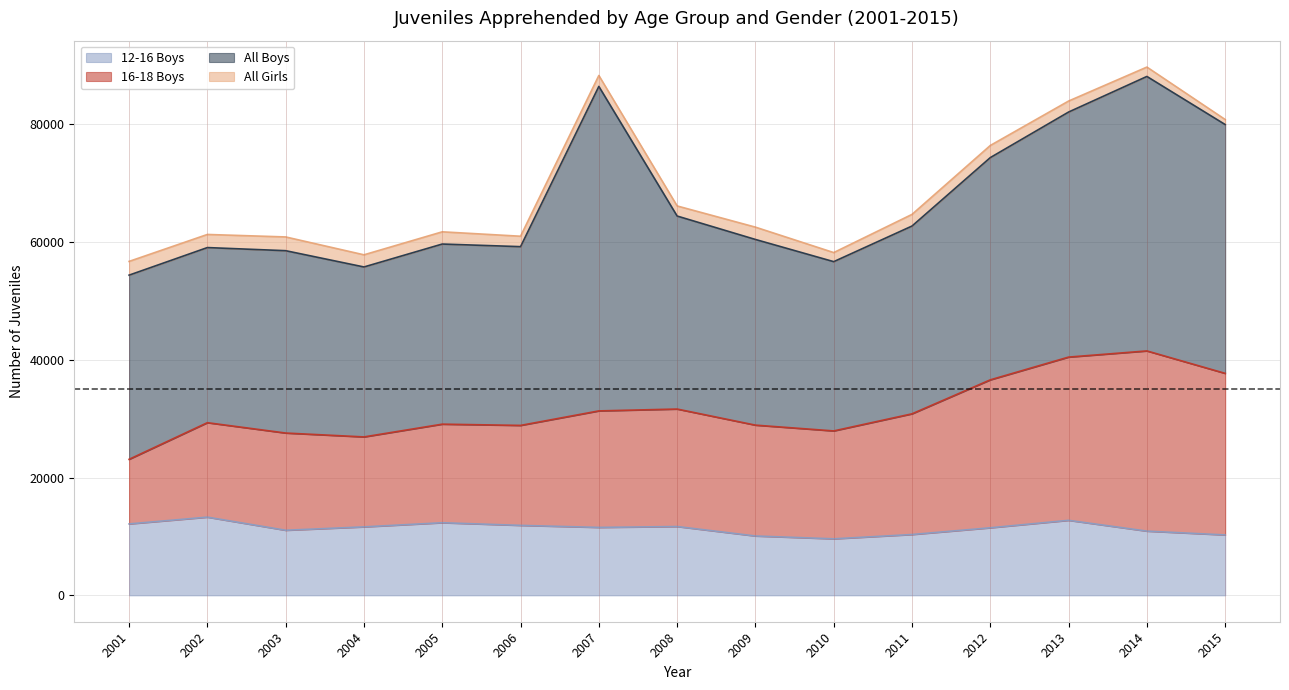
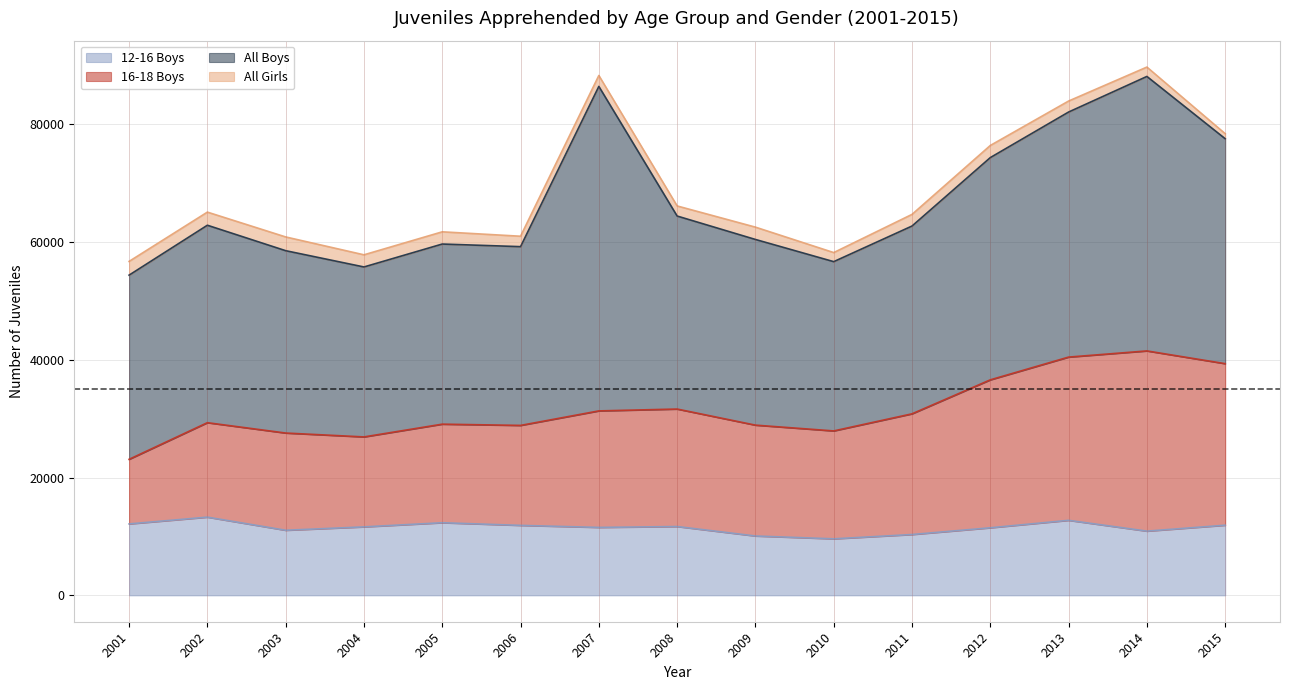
  {
    "12-16 Boys": {
      "2001": 12000,
      "2002": 13000,
      "2003": 11000,
      "2004": 12000,
      "2005": 12000,
      "2006": 12000,
      "2007": 12000,
      "2008": 12000,
      "2009": 10000,
      "2010": 10000,
      "2011": 10000,
      "2012": 11000,
      "2013": 13000,
      "2014": 11000,
-     "2015": 10000
+     "2015": 12000
    },
    "16-18 Boys": {
      "2001": 11000,
      "2002": 16000,
      "2003": 17000,
      "2004": 15000,
      "2005": 17000,
      "2006": 17000,
      "2007": 20000,
      "2008": 20000,
      "2009": 19000,
      "2010": 18000,
      "2011": 21000,
      "2012": 25000,
      "2013": 28000,
      "2014": 31000,
      "2015": 27000
    },
    "All Boys": {
      "2001": 31000,
-     "2002": 30000,
+     "2002": 34000,
      "2003": 31000,
      "2004": 29000,
      "2005": 31000,
      "2006": 30000,
      "2007": 55000,
      "2008": 33000,
      "2009": 32000,
      "2010": 29000,
      "2011": 32000,
      "2012": 38000,
      "2013": 42000,
      "2014": 47000,
-     "2015": 42000
+     "2015": 38000
    },
    "All Girls": {
      "2001": 2000,
      "2002": 2000,
      "2003": 2000,
      "2004": 2000,
      "2005": 2000,
      "2006": 2000,
      "2007": 2000,
      "2008": 2000,
      "2009": 2000,
      "2010": 2000,
      "2011": 2000,
      "2012": 2000,
      "2013": 2000,
      "2014": 2000,
      "2015": 1000
    }
  }
